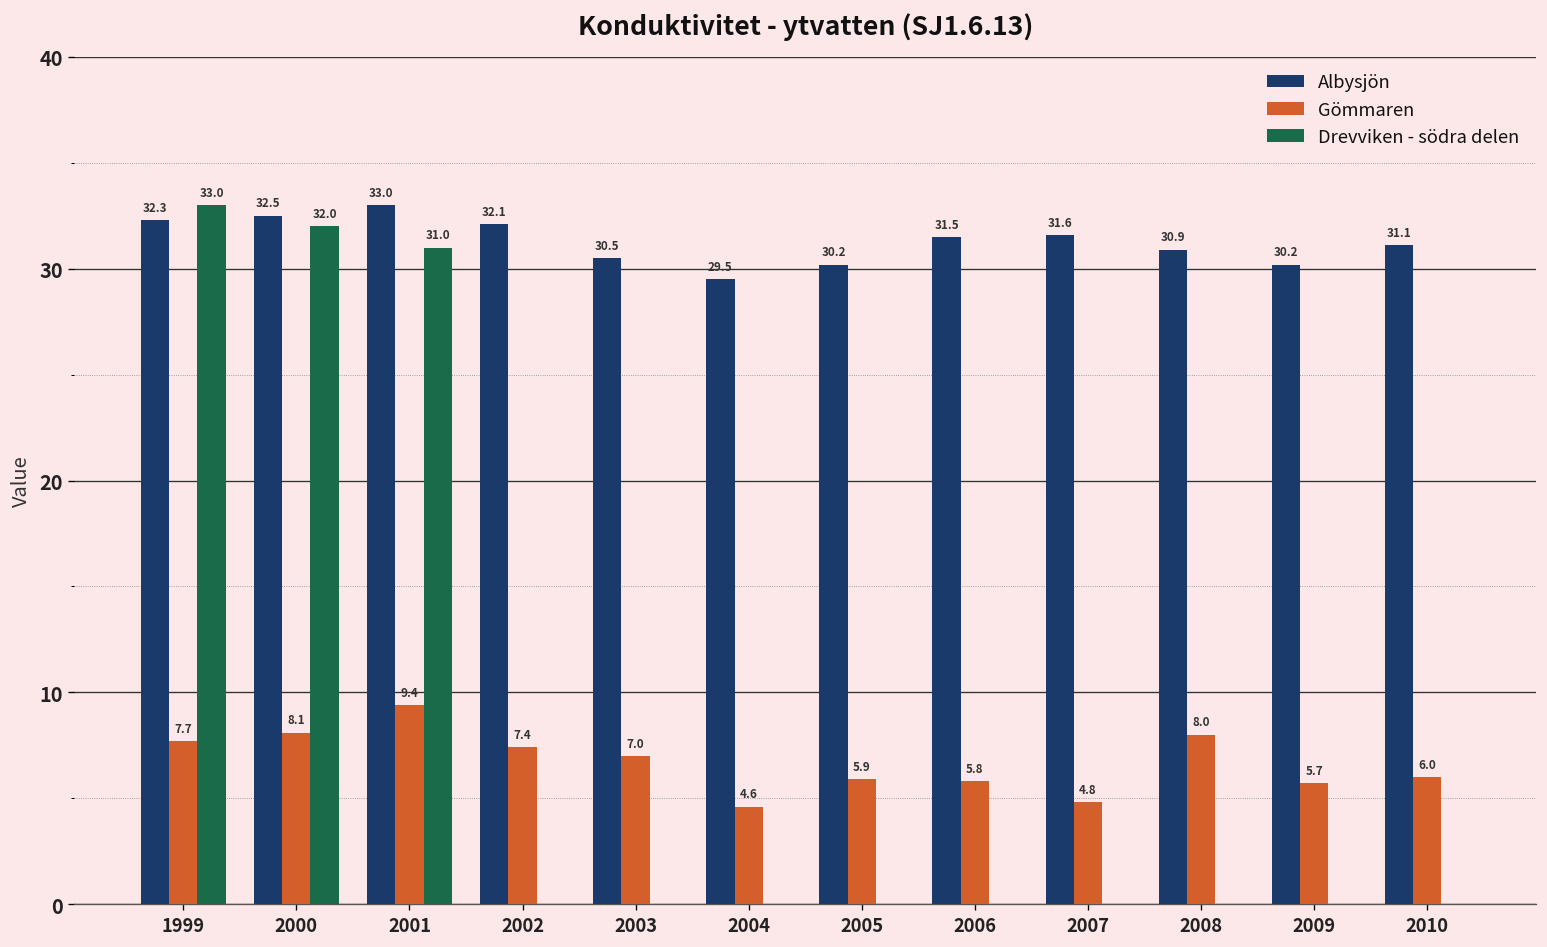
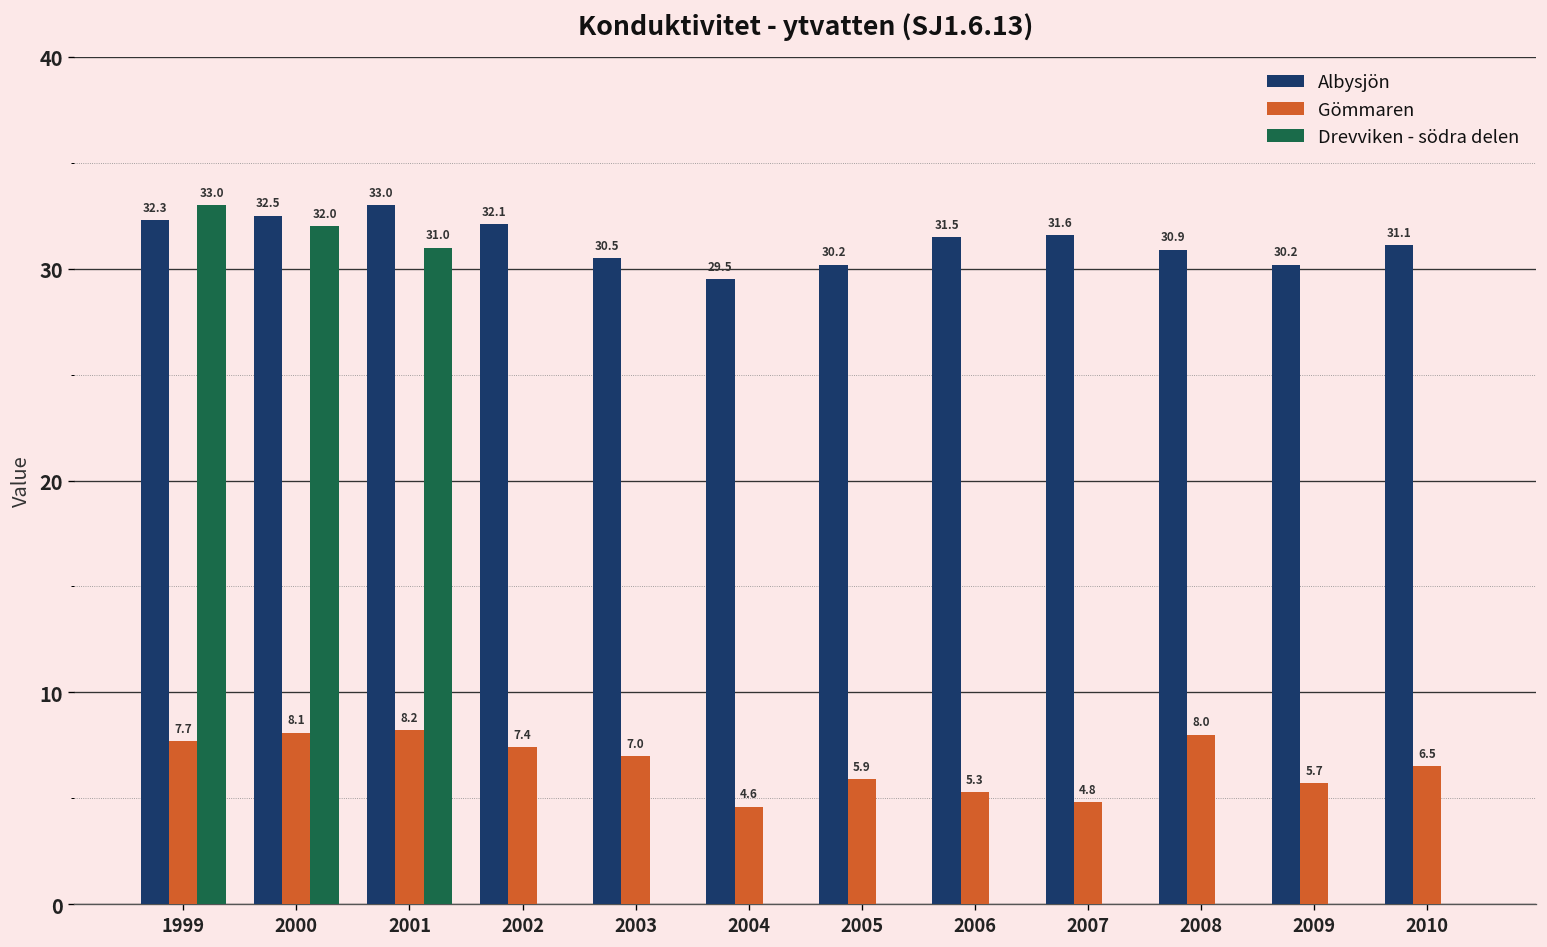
  {
    "Gömmaren": {
      "1999": 7.7,
      "2000": 8.1,
-     "2001": 9.4,
+     "2001": 8.2,
      "2002": 7.4,
      "2003": 7.0,
      "2004": 4.6,
      "2005": 5.9,
-     "2006": 5.8,
+     "2006": 5.3,
      "2007": 4.8,
      "2008": 8.0,
      "2009": 5.7,
-     "2010": 6.0
+     "2010": 6.5
    }
  }
